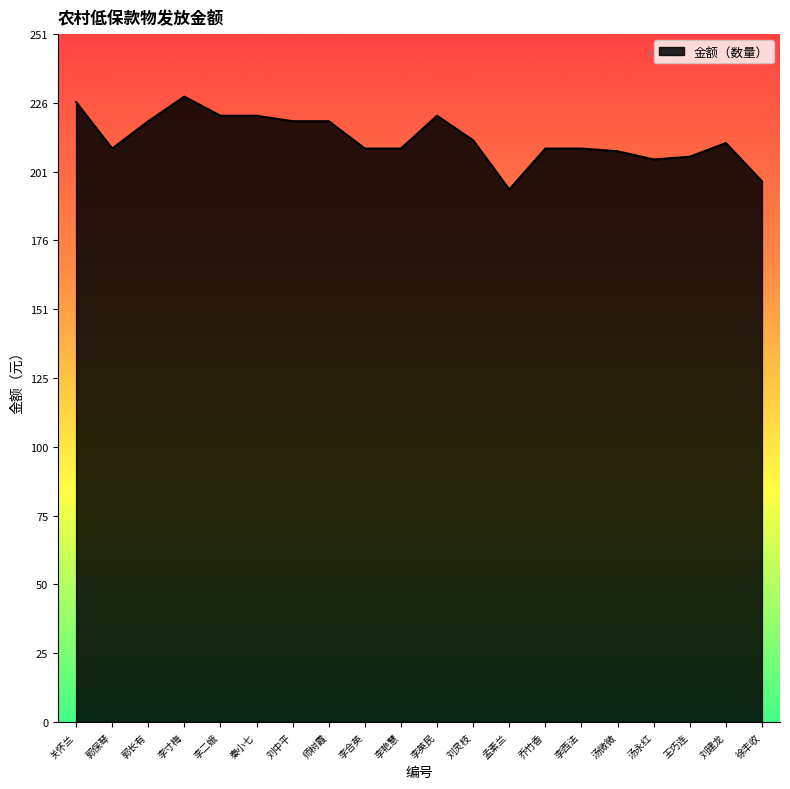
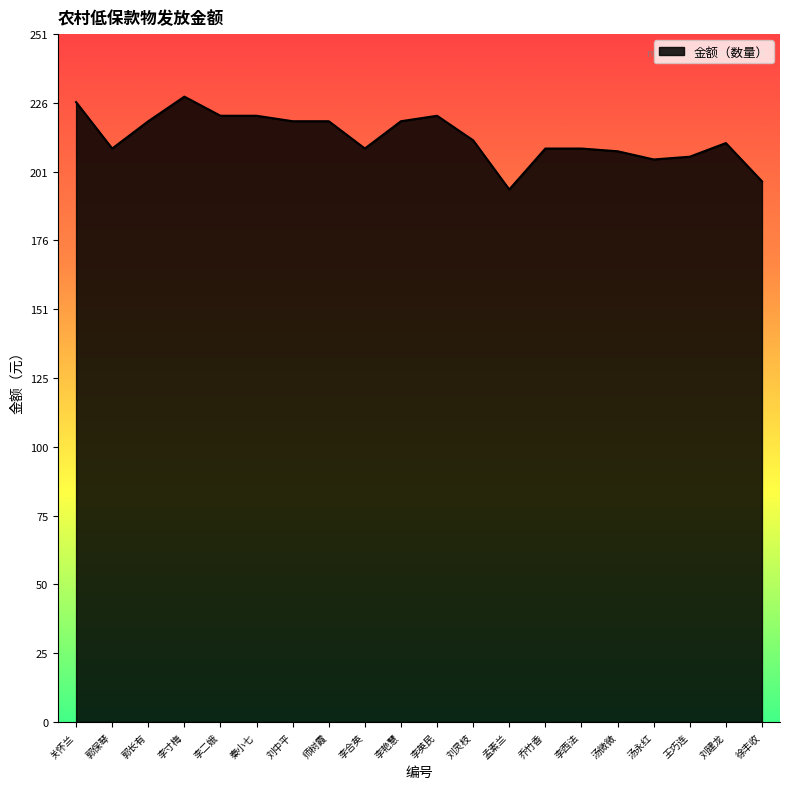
  {
    "关怀兰": 227,
    "郭保琴": 210,
    "郭长有": 220,
    "李寸梅": 229,
    "李二娥": 222,
    "秦小七": 222,
    "刘中平": 220,
    "师树霞": 220,
    "李合英": 210,
-   "李艳慧": 210,
+   "李艳慧": 220,
    "李英民": 222,
    "刘灵枝": 213,
    "孟素兰": 195,
    "乔竹香": 210,
    "李西法": 210,
    "汤微微": 209,
    "汤永红": 206,
    "王巧连": 207,
    "刘建龙": 212,
    "徐丰收": 198
  }
